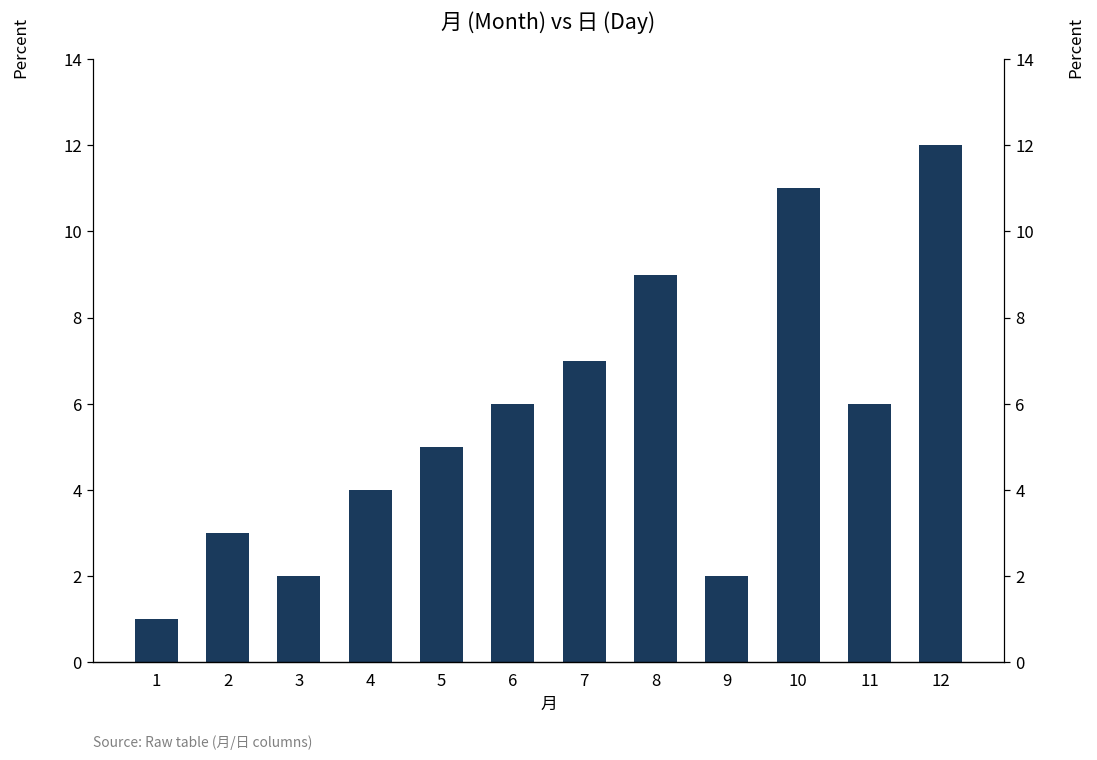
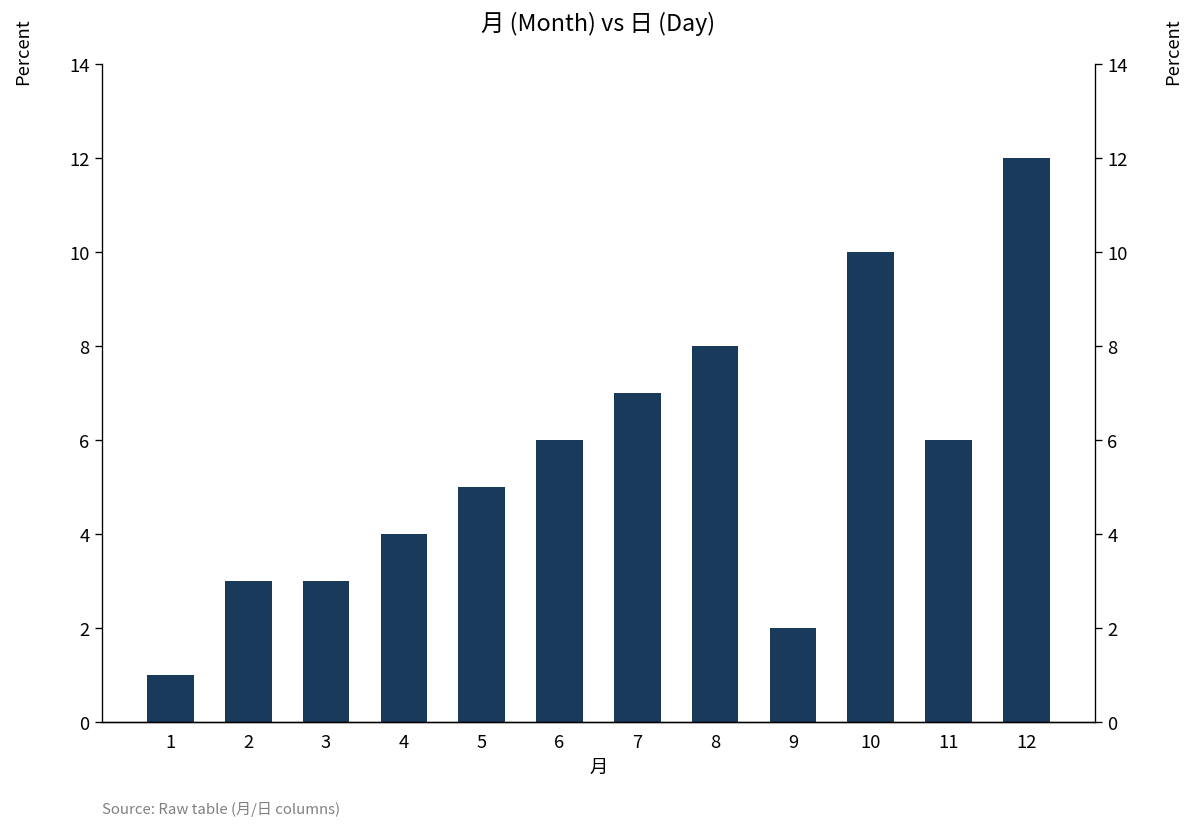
  {
    "1": 1,
    "2": 3,
-   "3": 2,
+   "3": 3,
    "4": 4,
    "5": 5,
    "6": 6,
    "7": 7,
-   "8": 9,
+   "8": 8,
    "9": 2,
-   "10": 11,
+   "10": 10,
    "11": 6,
    "12": 12
  }
